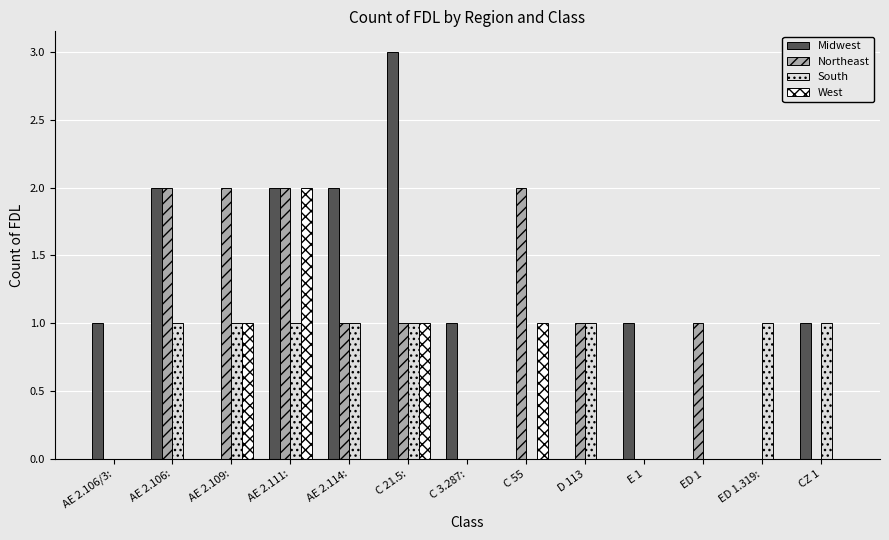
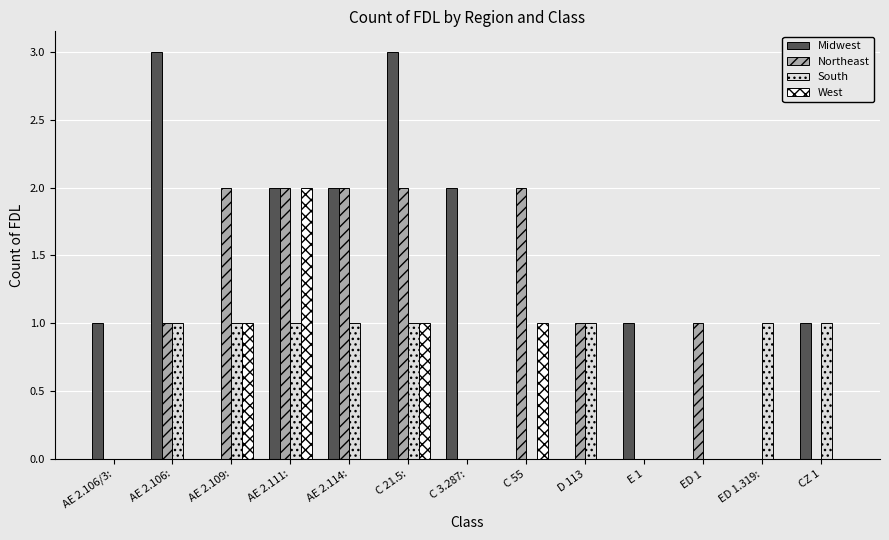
  {
    "Midwest": {
      "AE 2.106/3:": 1,
-     "AE 2.106:": 2,
+     "AE 2.106:": 3,
      "AE 2.109:": 0,
      "AE 2.111:": 2,
      "AE 2.114:": 2,
      "C 21.5:": 3,
-     "C 3.287:": 1,
+     "C 3.287:": 2,
      "C 55": 0,
      "D 113": 0,
      "E 1": 1,
      "ED 1": 0,
      "ED 1.319:": 0,
      "CZ 1": 1
    },
    "Northeast": {
      "AE 2.106/3:": 0,
-     "AE 2.106:": 2,
+     "AE 2.106:": 1,
      "AE 2.109:": 2,
      "AE 2.111:": 2,
-     "AE 2.114:": 1,
-     "C 21.5:": 1,
+     "AE 2.114:": 2,
+     "C 21.5:": 2,
      "C 3.287:": 0,
      "C 55": 2,
      "D 113": 1,
      "E 1": 0,
      "ED 1": 1,
      "ED 1.319:": 0,
      "CZ 1": 0
    }
  }
